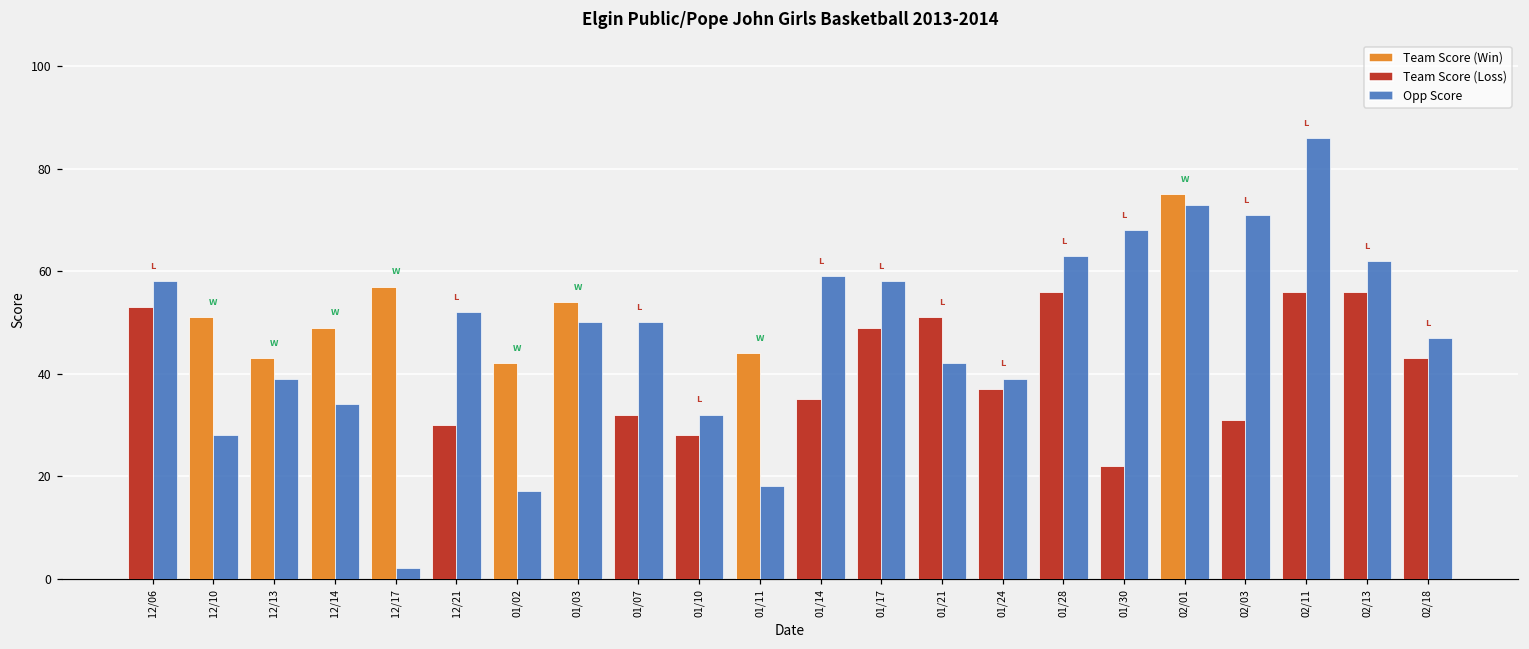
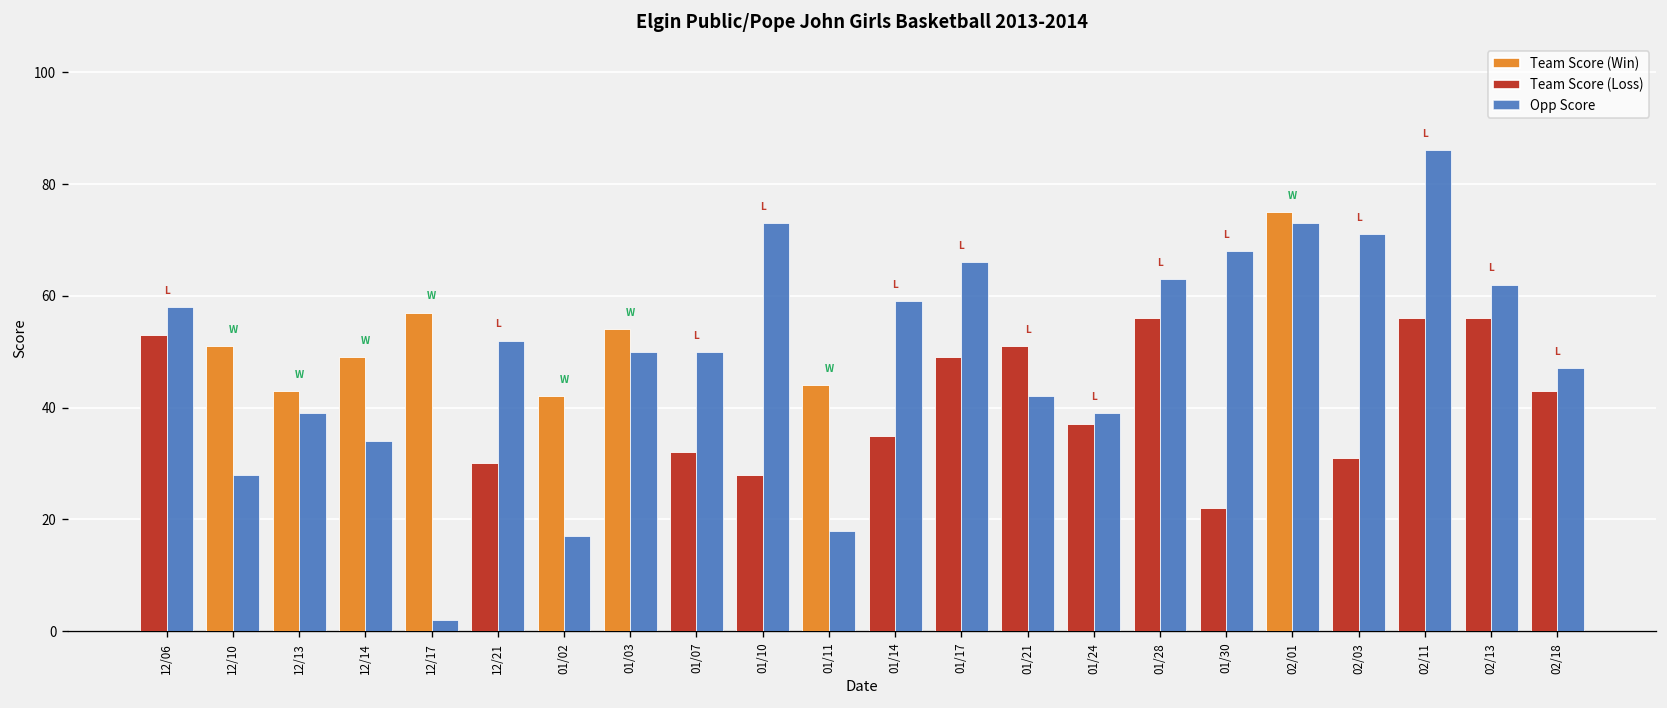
  {
    "Opp Score": {
      "12/06": 58,
      "12/10": 28,
      "12/13": 39,
      "12/14": 34,
      "12/17": 2,
      "12/21": 52,
      "01/02": 17,
      "01/03": 50,
      "01/07": 50,
-     "01/10": 32,
+     "01/10": 73,
      "01/11": 18,
      "01/14": 59,
-     "01/17": 58,
+     "01/17": 66,
      "01/21": 42,
      "01/24": 39,
      "01/28": 63,
      "01/30": 68,
      "02/01": 73,
      "02/03": 71,
      "02/11": 86,
      "02/13": 62,
      "02/18": 47
    }
  }
